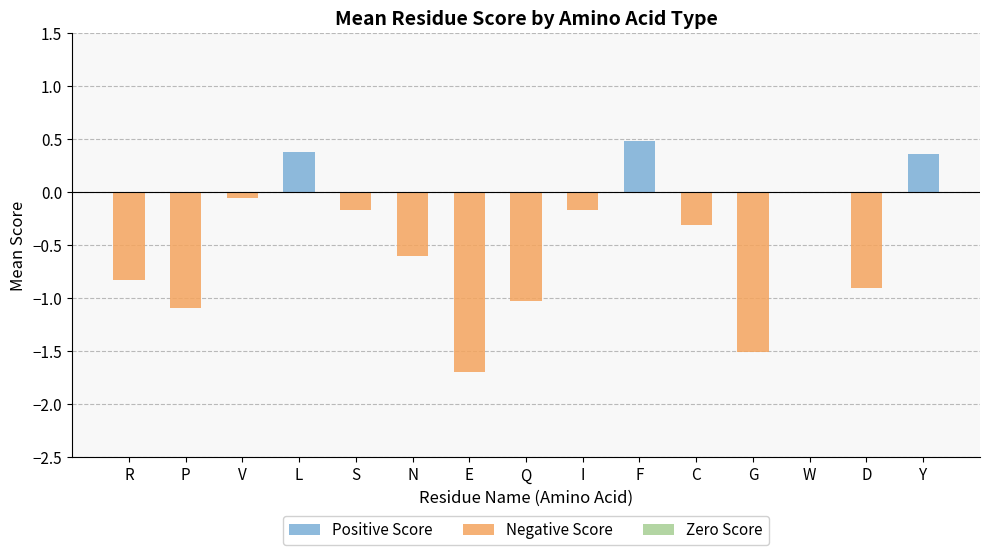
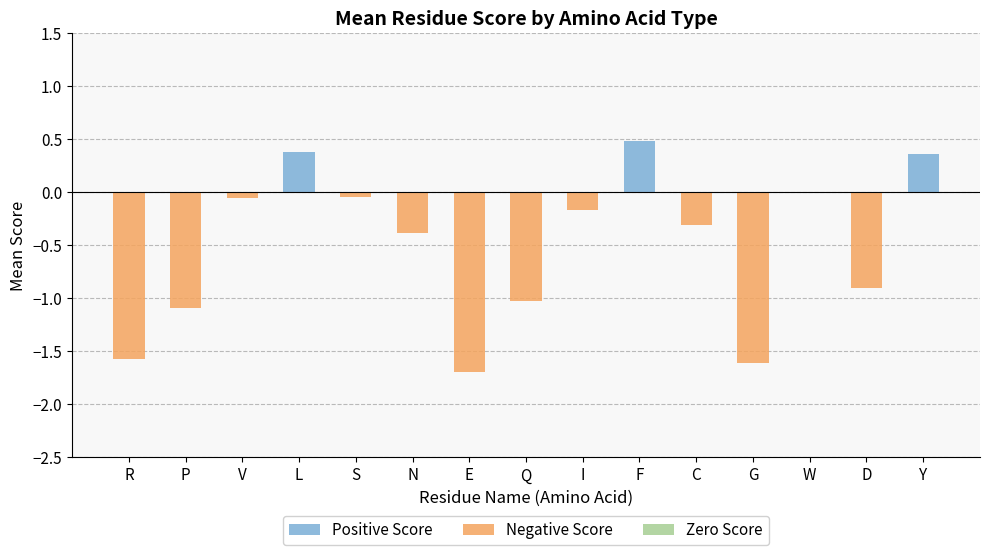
  {
    "Positive Score": {
      "R": 0.00,
      "P": 0.00,
      "V": 0.00,
      "L": 0.38,
      "S": 0.00,
      "N": 0.00,
      "E": 0.00,
      "Q": 0.00,
      "I": 0.00,
      "F": 0.48,
      "C": 0.00,
      "G": 0.00,
      "W": 0.00,
      "D": 0.00,
      "Y": 0.36
    },
    "Negative Score": {
-     "R": -0.83,
+     "R": -1.58,
      "P": -1.10,
      "V": -0.06,
      "L": 0.00,
-     "S": -0.17,
-     "N": -0.61,
+     "S": -0.05,
+     "N": -0.39,
      "E": -1.70,
      "Q": -1.03,
      "I": -0.17,
      "F": 0.00,
      "C": -0.31,
-     "G": -1.51,
+     "G": -1.61,
      "W": 0.00,
      "D": -0.90,
      "Y": 0.00
    },
    "Zero Score": {
      "R": 0.00,
      "P": 0.00,
      "V": 0.00,
      "L": 0.00,
      "S": 0.00,
      "N": 0.00,
      "E": 0.00,
      "Q": 0.00,
      "I": 0.00,
      "F": 0.00,
      "C": 0.00,
      "G": 0.00,
      "W": 0.00,
      "D": 0.00,
      "Y": 0.00
    }
  }
